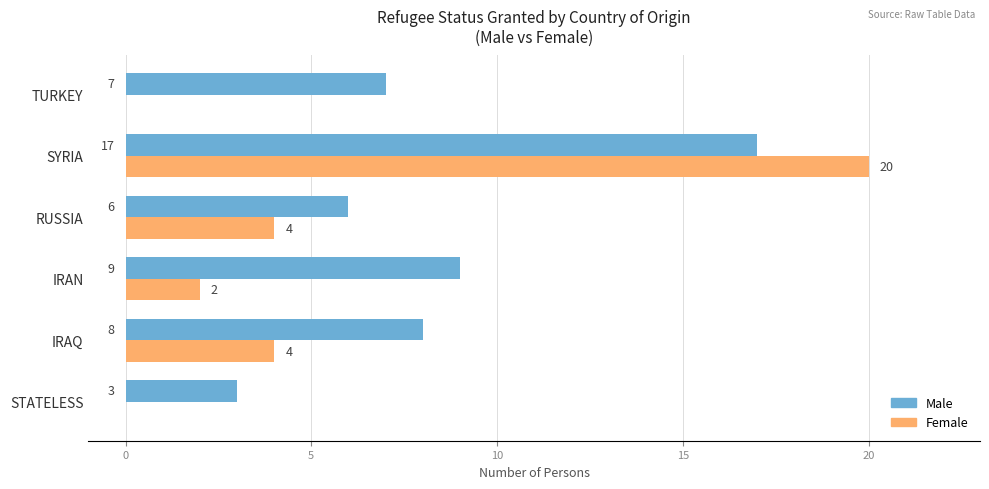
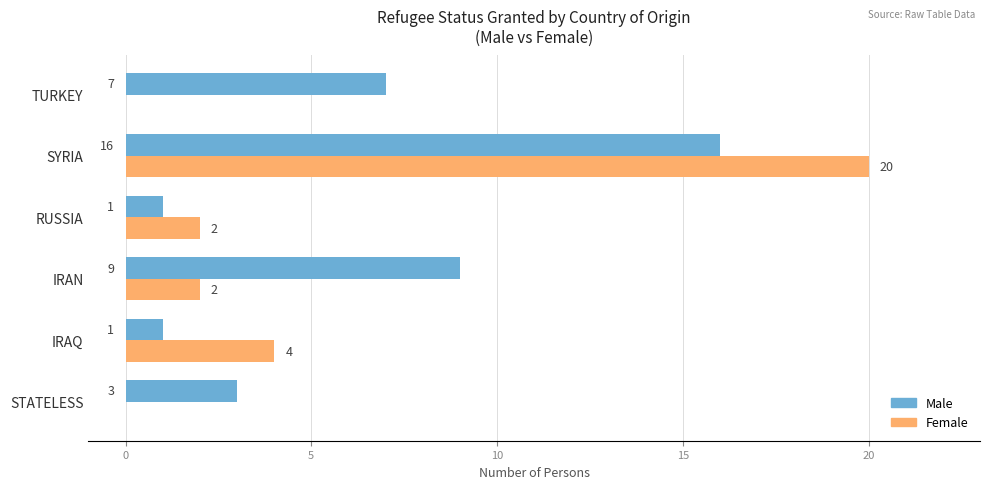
  {
    "Male": {
-     "SYRIA": 17,
-     "RUSSIA": 6,
-     "IRAQ": 8
+     "SYRIA": 16,
+     "RUSSIA": 1,
+     "IRAQ": 1
    },
    "Female": {
      "SYRIA": 20,
-     "RUSSIA": 4,
+     "RUSSIA": 2,
      "IRAN": 2,
      "IRAQ": 4
    }
  }
